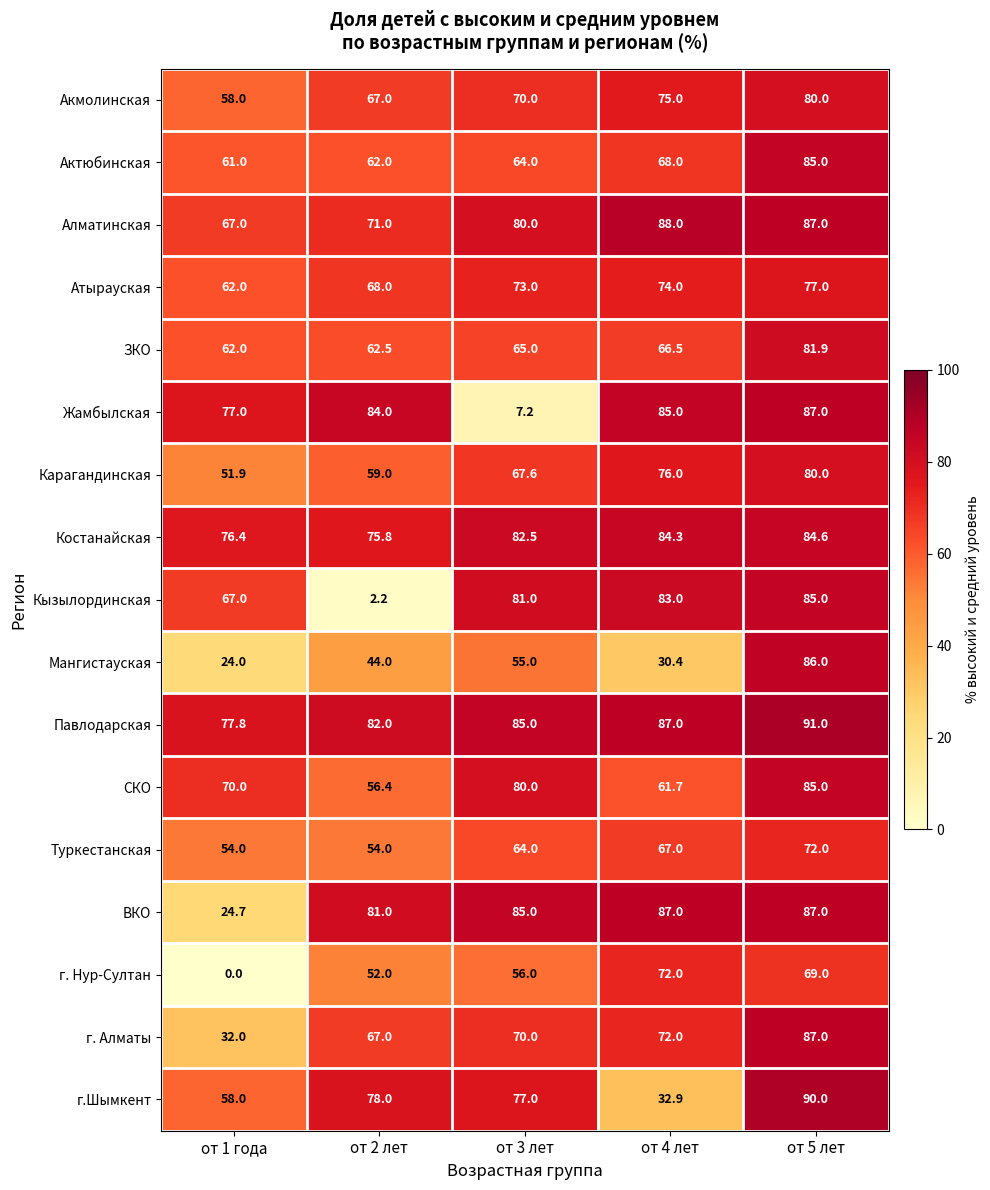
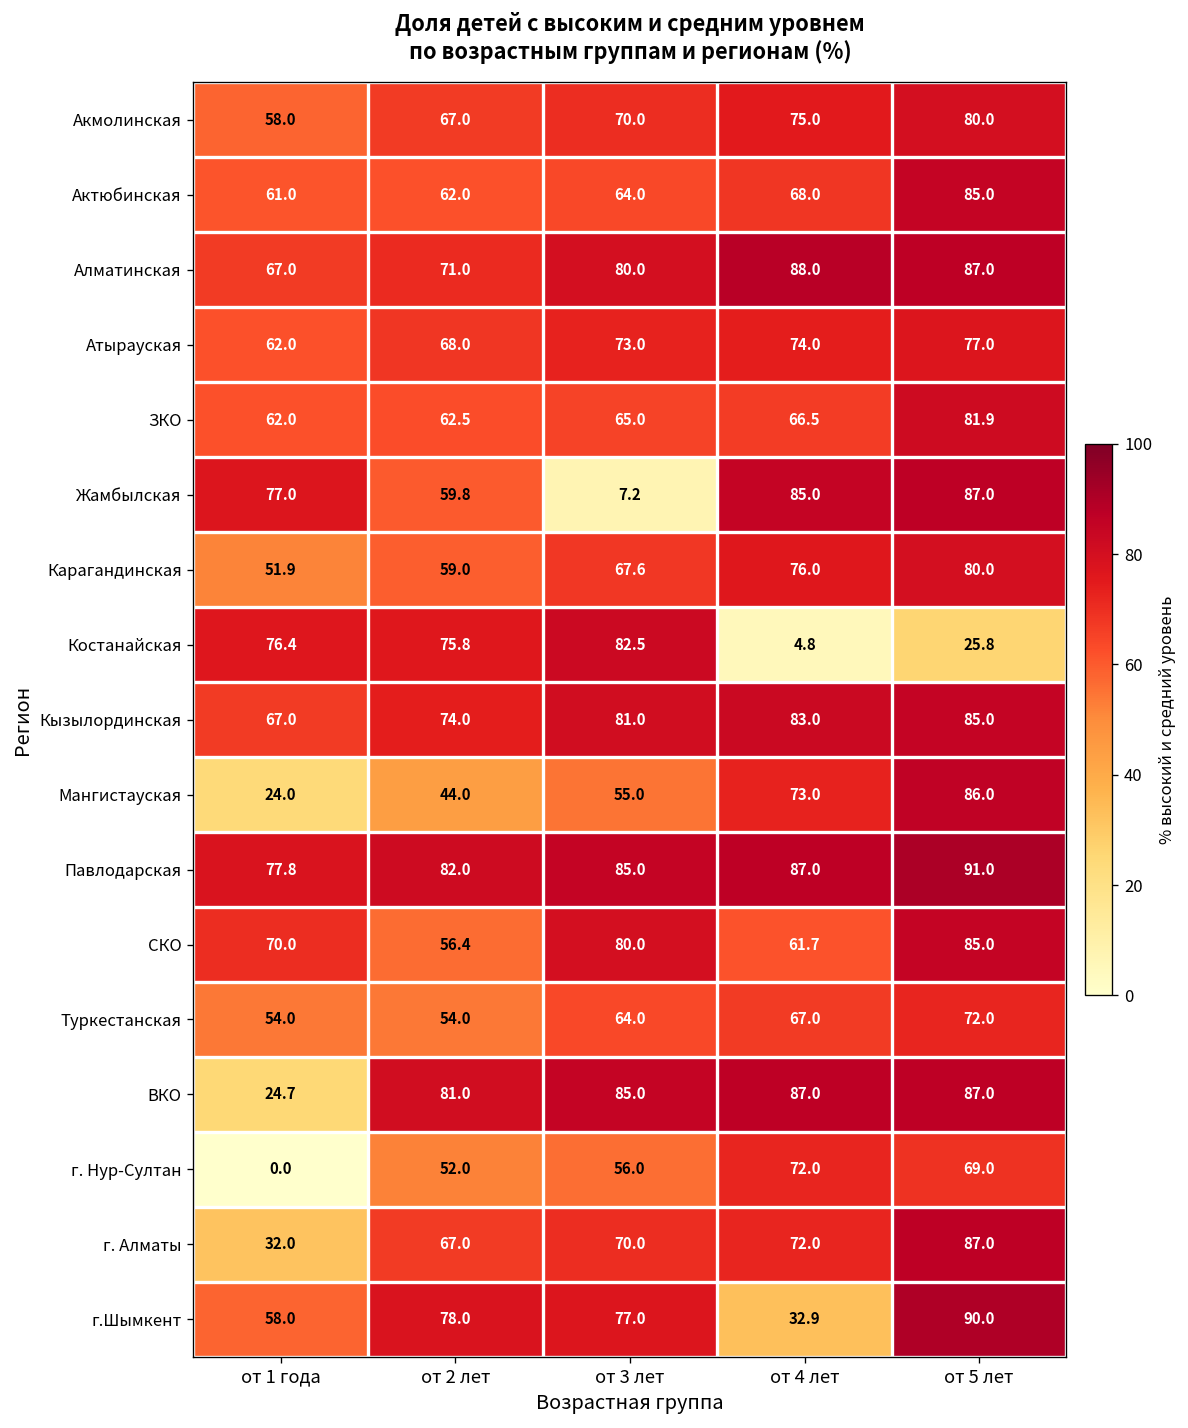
  {
    "Акмолинская": {
      "от 1 года": 58.0,
      "от 2 лет": 67.0,
      "от 3 лет": 70.0,
      "от 4 лет": 75.0,
      "от 5 лет": 80.0
    },
    "Актюбинская": {
      "от 1 года": 61.0,
      "от 2 лет": 62.0,
      "от 3 лет": 64.0,
      "от 4 лет": 68.0,
      "от 5 лет": 85.0
    },
    "Алматинская": {
      "от 1 года": 67.0,
      "от 2 лет": 71.0,
      "от 3 лет": 80.0,
      "от 4 лет": 88.0,
      "от 5 лет": 87.0
    },
    "Атырауская": {
      "от 1 года": 62.0,
      "от 2 лет": 68.0,
      "от 3 лет": 73.0,
      "от 4 лет": 74.0,
      "от 5 лет": 77.0
    },
    "ЗКО": {
      "от 1 года": 62.0,
      "от 2 лет": 62.5,
      "от 3 лет": 65.0,
      "от 4 лет": 66.5,
      "от 5 лет": 81.9
    },
    "Жамбылская": {
      "от 1 года": 77.0,
-     "от 2 лет": 84.0,
+     "от 2 лет": 59.8,
      "от 3 лет": 7.2,
      "от 4 лет": 85.0,
      "от 5 лет": 87.0
    },
    "Карагандинская": {
      "от 1 года": 51.9,
      "от 2 лет": 59.0,
      "от 3 лет": 67.6,
      "от 4 лет": 76.0,
      "от 5 лет": 80.0
    },
    "Костанайская": {
      "от 1 года": 76.4,
      "от 2 лет": 75.8,
      "от 3 лет": 82.5,
-     "от 4 лет": 84.3,
-     "от 5 лет": 84.6
+     "от 4 лет": 4.8,
+     "от 5 лет": 25.8
    },
    "Кызылординская": {
      "от 1 года": 67.0,
-     "от 2 лет": 2.2,
+     "от 2 лет": 74.0,
      "от 3 лет": 81.0,
      "от 4 лет": 83.0,
      "от 5 лет": 85.0
    },
    "Мангистауская": {
      "от 1 года": 24.0,
      "от 2 лет": 44.0,
      "от 3 лет": 55.0,
-     "от 4 лет": 30.4,
+     "от 4 лет": 73.0,
      "от 5 лет": 86.0
    },
    "Павлодарская": {
      "от 1 года": 77.8,
      "от 2 лет": 82.0,
      "от 3 лет": 85.0,
      "от 4 лет": 87.0,
      "от 5 лет": 91.0
    },
    "СКО": {
      "от 1 года": 70.0,
      "от 2 лет": 56.4,
      "от 3 лет": 80.0,
      "от 4 лет": 61.7,
      "от 5 лет": 85.0
    },
    "Туркестанская": {
      "от 1 года": 54.0,
      "от 2 лет": 54.0,
      "от 3 лет": 64.0,
      "от 4 лет": 67.0,
      "от 5 лет": 72.0
    },
    "ВКО": {
      "от 1 года": 24.7,
      "от 2 лет": 81.0,
      "от 3 лет": 85.0,
      "от 4 лет": 87.0,
      "от 5 лет": 87.0
    },
    "г. Нур-Султан": {
      "от 1 года": 0.0,
      "от 2 лет": 52.0,
      "от 3 лет": 56.0,
      "от 4 лет": 72.0,
      "от 5 лет": 69.0
    },
    "г. Алматы": {
      "от 1 года": 32.0,
      "от 2 лет": 67.0,
      "от 3 лет": 70.0,
      "от 4 лет": 72.0,
      "от 5 лет": 87.0
    },
    "г.Шымкент": {
      "от 1 года": 58.0,
      "от 2 лет": 78.0,
      "от 3 лет": 77.0,
      "от 4 лет": 32.9,
      "от 5 лет": 90.0
    }
  }
